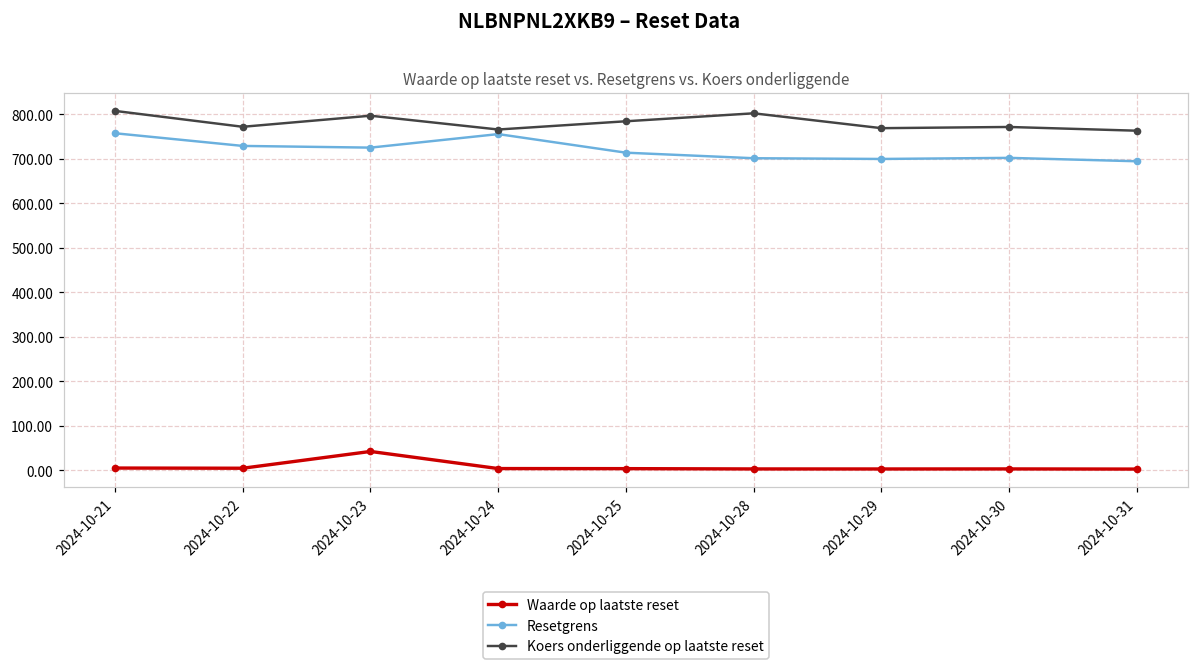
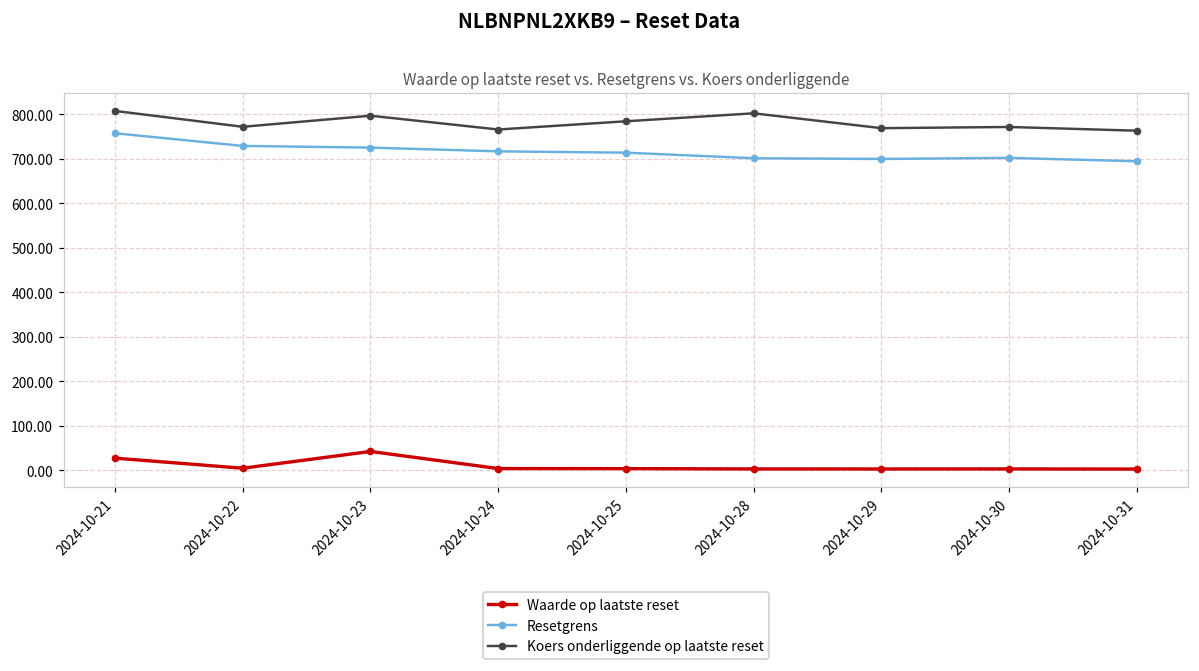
  {
    "Waarde op laatste reset": {
-     "2024-10-21": 10,
+     "2024-10-21": 30,
      "2024-10-22": 0,
      "2024-10-23": 40,
      "2024-10-24": 0,
      "2024-10-25": 0,
      "2024-10-28": 0,
      "2024-10-29": 0,
      "2024-10-30": 0,
      "2024-10-31": 0
    },
    "Resetgrens": {
      "2024-10-21": 760,
      "2024-10-22": 730,
      "2024-10-23": 730,
-     "2024-10-24": 760,
+     "2024-10-24": 720,
      "2024-10-25": 710,
      "2024-10-28": 700,
      "2024-10-29": 700,
      "2024-10-30": 700,
      "2024-10-31": 690
    },
    "Koers onderliggende op laatste reset": {
      "2024-10-21": 810,
      "2024-10-22": 770,
      "2024-10-23": 800,
      "2024-10-24": 770,
      "2024-10-25": 780,
      "2024-10-28": 800,
      "2024-10-29": 770,
      "2024-10-30": 770,
      "2024-10-31": 760
    }
  }
